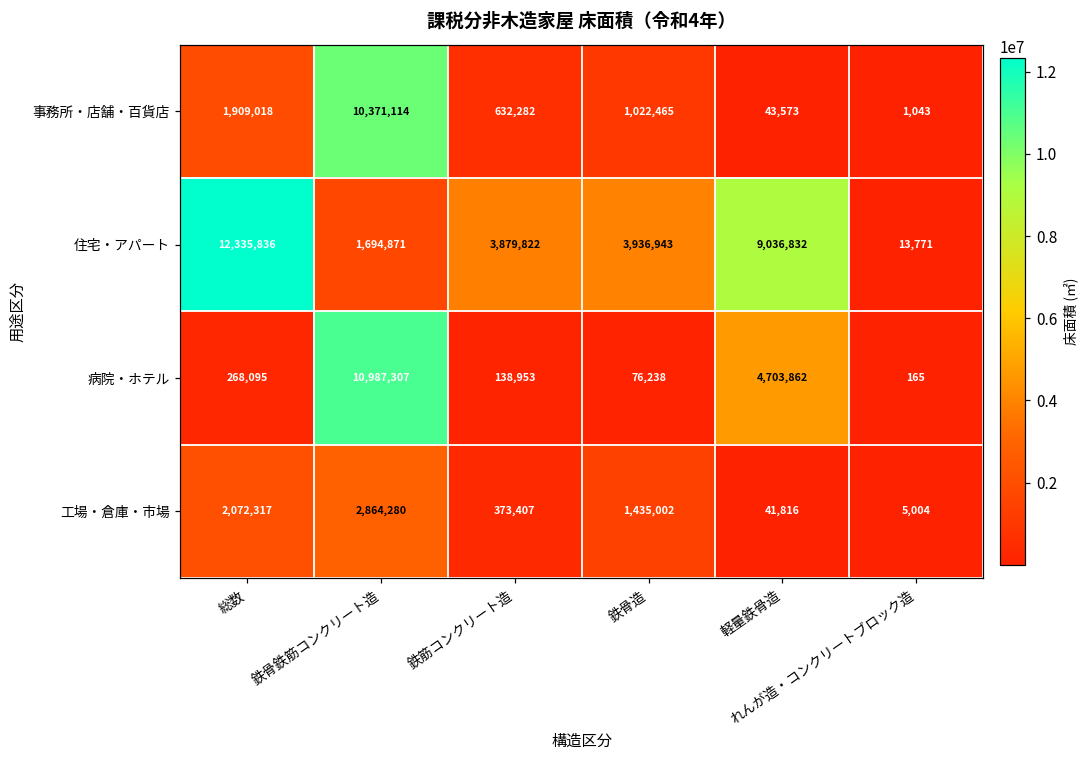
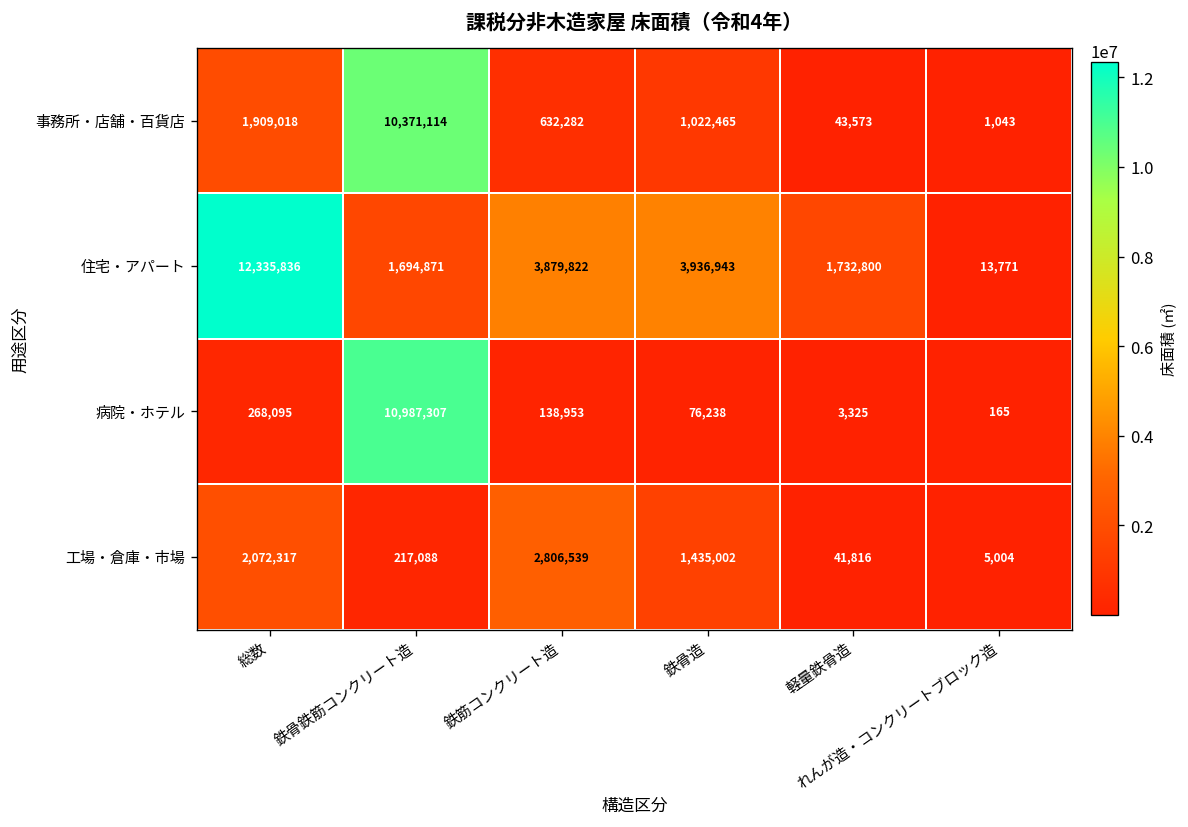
  {
    "事務所・店舗・百貨店": {
      "総数": "1,909,018",
      "鉄骨鉄筋コンクリート造": "10,371,114",
      "鉄筋コンクリート造": "632,282",
      "鉄骨造": "1,022,465",
      "軽量鉄骨造": "43,573",
      "れんが造・コンクリートブロック造": "1,043"
    },
    "住宅・アパート": {
      "総数": "12,335,836",
      "鉄骨鉄筋コンクリート造": "1,694,871",
      "鉄筋コンクリート造": "3,879,822",
      "鉄骨造": "3,936,943",
-     "軽量鉄骨造": "9,036,832",
+     "軽量鉄骨造": "1,732,800",
      "れんが造・コンクリートブロック造": "13,771"
    },
    "病院・ホテル": {
      "総数": "268,095",
      "鉄骨鉄筋コンクリート造": "10,987,307",
      "鉄筋コンクリート造": "138,953",
      "鉄骨造": "76,238",
-     "軽量鉄骨造": "4,703,862",
+     "軽量鉄骨造": "3,325",
      "れんが造・コンクリートブロック造": "165"
    },
    "工場・倉庫・市場": {
      "総数": "2,072,317",
-     "鉄骨鉄筋コンクリート造": "2,864,280",
-     "鉄筋コンクリート造": "373,407",
+     "鉄骨鉄筋コンクリート造": "217,088",
+     "鉄筋コンクリート造": "2,806,539",
      "鉄骨造": "1,435,002",
      "軽量鉄骨造": "41,816",
      "れんが造・コンクリートブロック造": "5,004"
    }
  }
